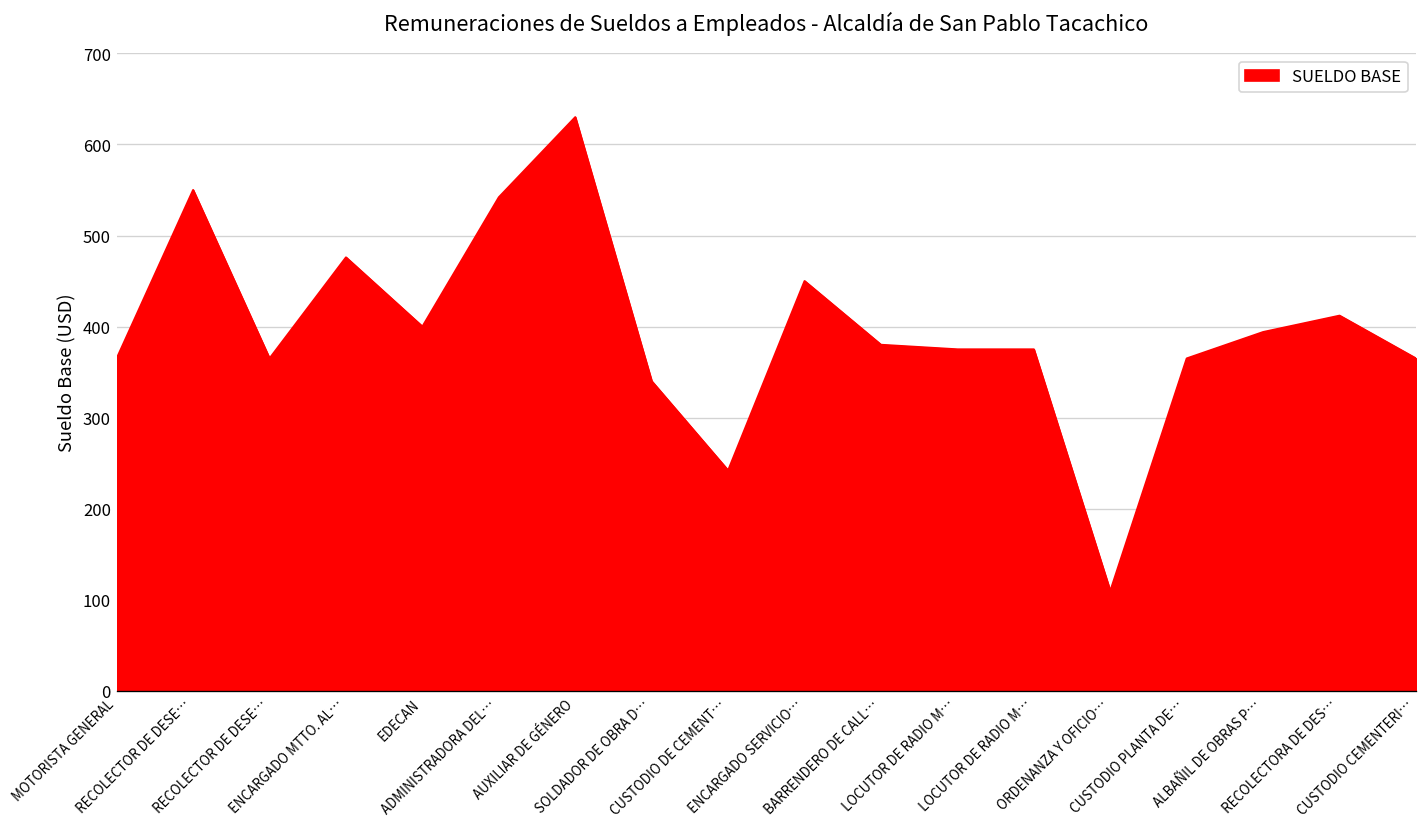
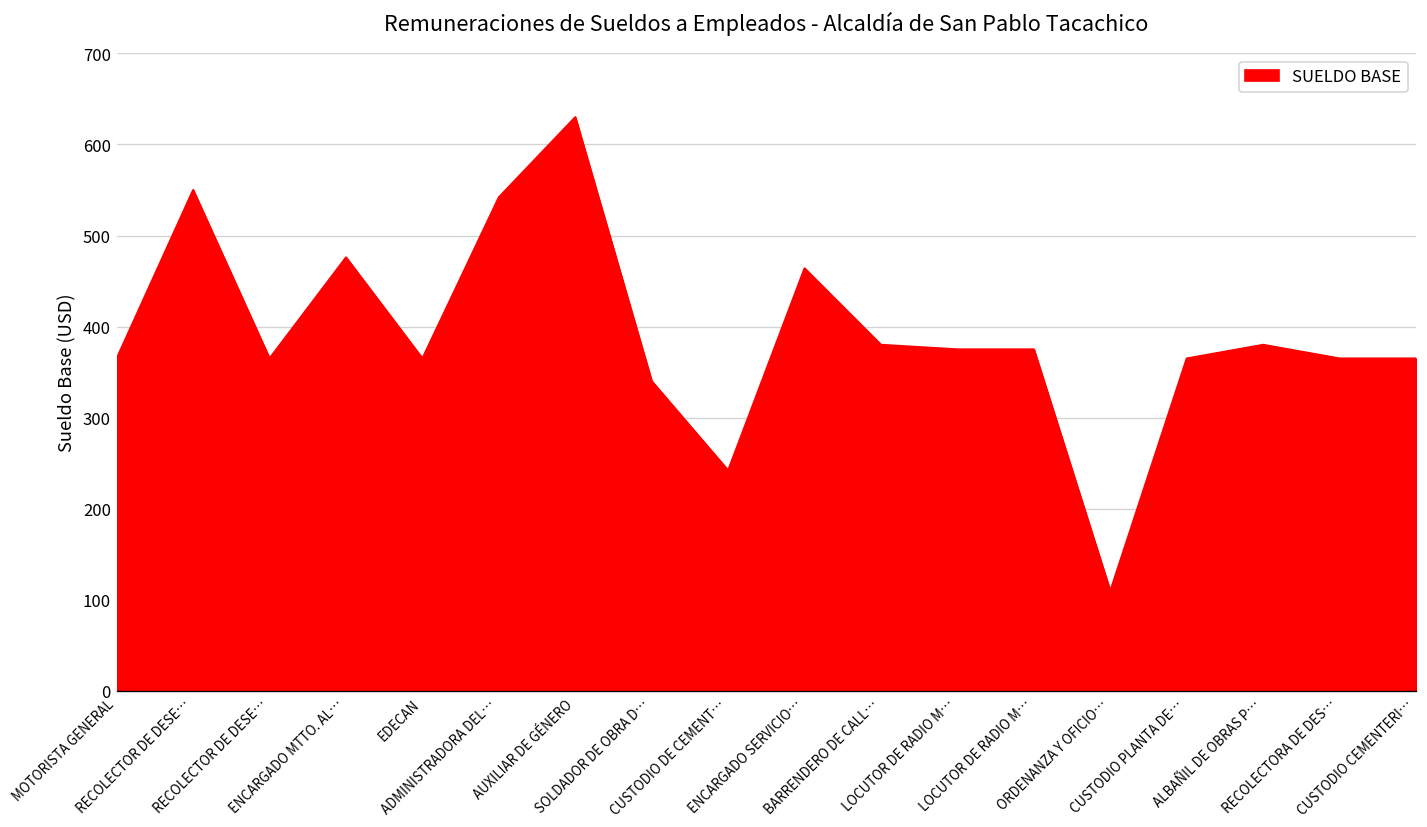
  {
    "MOTORISTA GENERAL": 370,
    "ENCARGADO MTTO. AL…": 480,
-   "EDECAN": 400,
+   "EDECAN": 370,
    "ADMINISTRADORA DEL…": 540,
    "AUXILIAR DE GÉNERO": 630,
    "SOLDADOR DE OBRA D…": 340,
    "CUSTODIO DE CEMENT…": 240,
-   "ENCARGADO SERVICIO…": 450,
+   "ENCARGADO SERVICIO…": 460,
    "BARRENDERO DE CALL…": 380,
    "ORDENANZA Y OFICIO…": 110,
    "CUSTODIO PLANTA DE…": 370,
-   "ALBAÑIL DE OBRAS P…": 390,
-   "RECOLECTORA DE DES…": 410,
+   "ALBAÑIL DE OBRAS P…": 380,
+   "RECOLECTORA DE DES…": 370,
    "CUSTODIO CEMENTERI…": 370
  }
